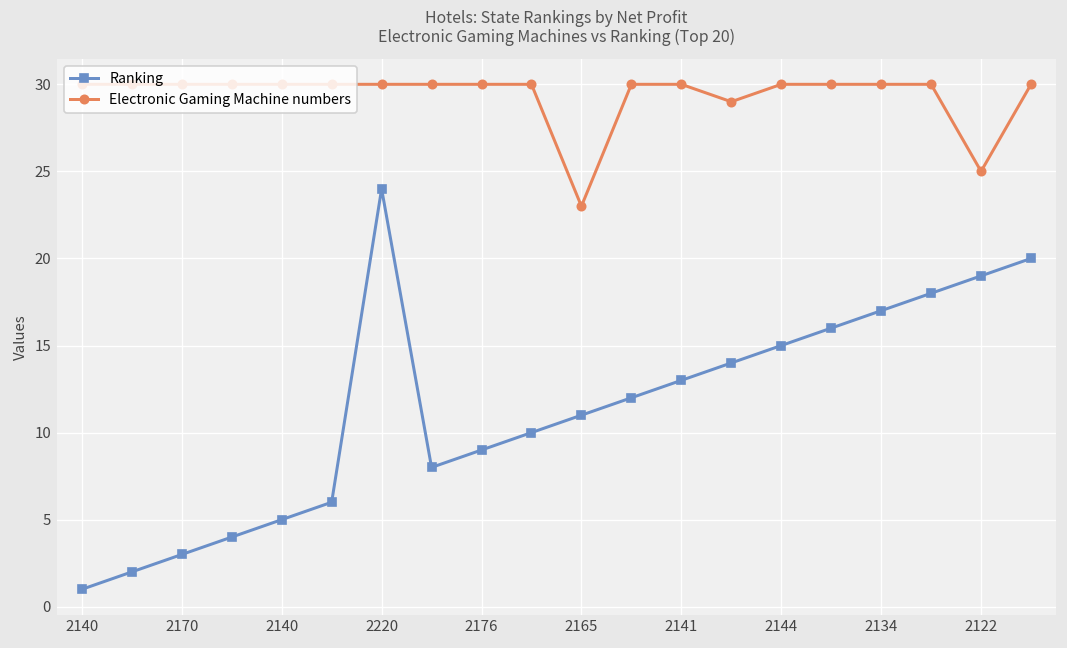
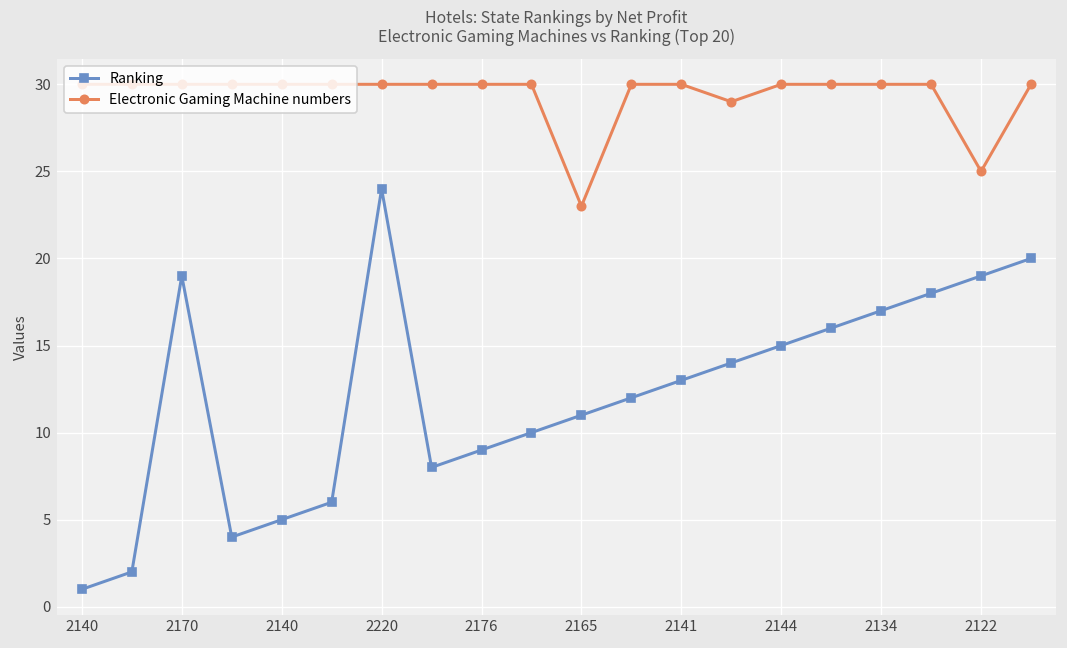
  {
    "Ranking": {
-     "2170": 3,
+     "2170": 19,
      "2220": 24,
      "2176": 9,
      "2122": 19
    },
    "Electronic Gaming Machine numbers": {
      "2220": 30,
      "2176": 30,
      "2122": 25
    }
  }
